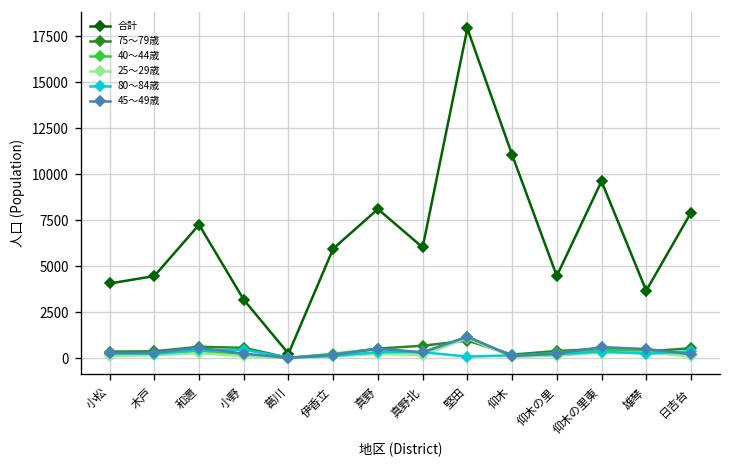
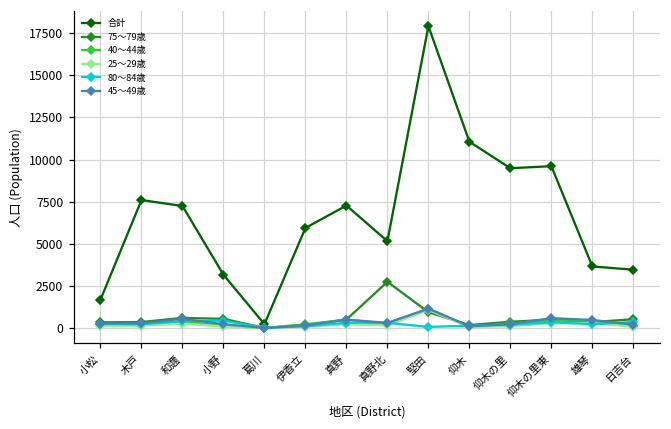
  {
    "合計": {
-     "小松": 4100,
-     "木戸": 4500,
+     "小松": 1700,
+     "木戸": 7600,
      "和邇": 7200,
      "小野": 3200,
      "葛川": 200,
      "伊香立": 5900,
-     "真野": 8100,
-     "真野北": 6000,
+     "真野": 7300,
+     "真野北": 5200,
      "堅田": 17900,
      "仰木": 11100,
-     "仰木の里": 4500,
+     "仰木の里": 9500,
      "仰木の里東": 9600,
      "雄琴": 3700,
-     "日吉台": 7900
+     "日吉台": 3500
    },
    "75～79歳": {
-     "真野北": 700
+     "真野北": 2800
    },
    "80～84歳": {
      "堅田": 100
    }
  }
